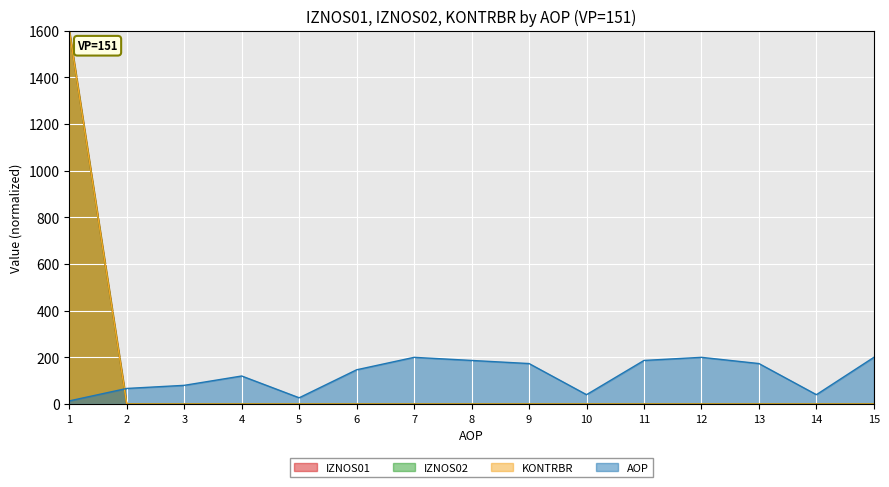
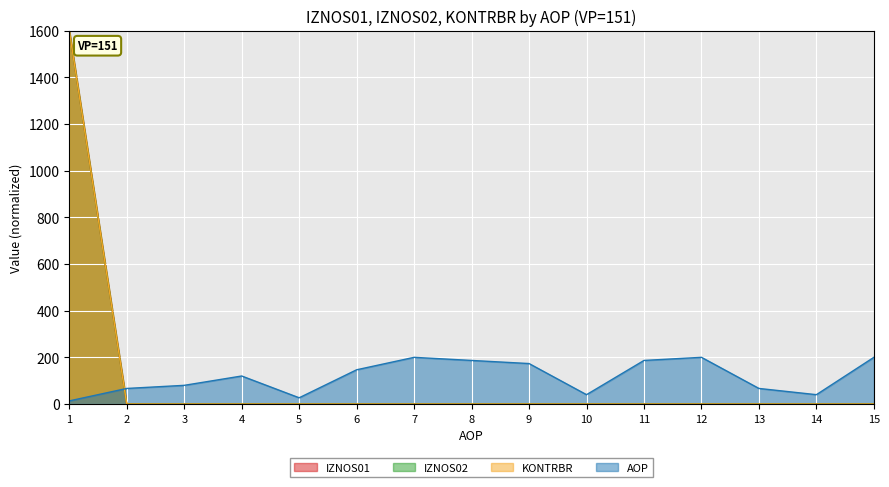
  {
    "KONTRBR": {
      "2": 0,
      "3": 0,
      "4": 0,
      "5": 0,
      "6": 0,
      "7": 0,
      "8": 0,
      "9": 0,
      "10": 0,
      "11": 0,
      "12": 0,
      "13": 0,
      "14": 0,
      "15": 0
    },
    "AOP": {
      "1": 10,
      "2": 70,
      "3": 80,
      "4": 120,
      "5": 30,
      "6": 150,
      "7": 200,
      "8": 190,
      "9": 170,
      "10": 40,
      "11": 190,
      "12": 200,
-     "13": 170,
+     "13": 70,
      "14": 40,
      "15": 200
    }
  }
